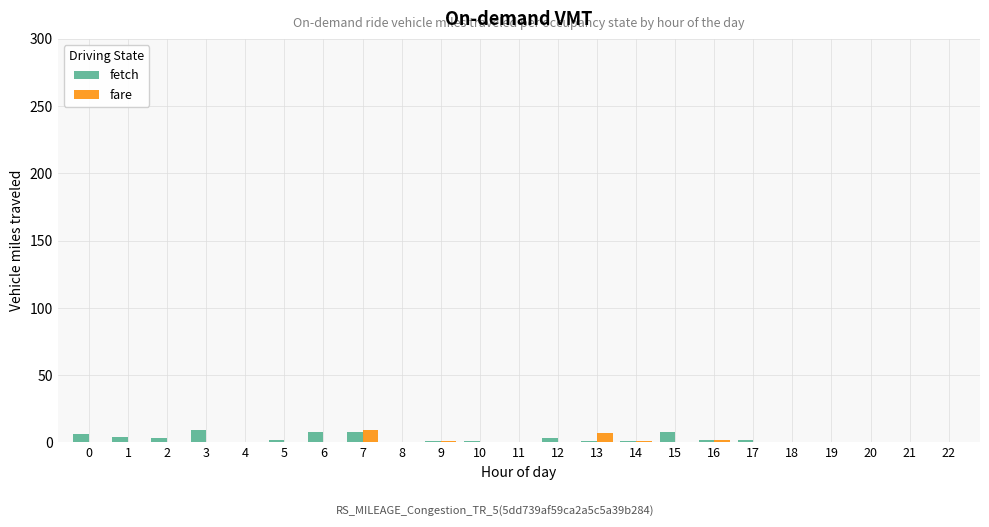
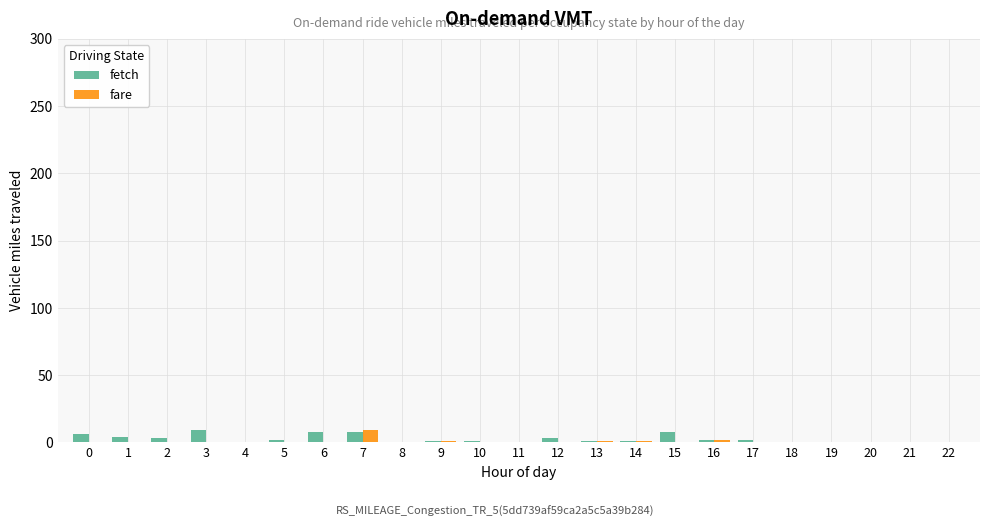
  {
    "fetch": {
      "0": 6,
      "1": 4,
      "2": 3,
      "3": 9,
      "4": 0,
      "5": 2,
      "6": 8,
      "7": 8,
      "8": 0,
      "11": 0,
      "12": 3,
      "15": 8,
      "16": 2,
      "17": 2,
      "18": 0,
      "19": 0,
      "20": 0,
      "21": 0,
      "22": 0
    },
    "fare": {
      "0": 0,
      "1": 0,
      "2": 0,
      "3": 0,
      "4": 0,
      "5": 0,
      "6": 0,
      "7": 9,
      "8": 0,
      "10": 0,
      "11": 0,
      "12": 0,
-     "13": 7,
+     "13": 1,
      "15": 0,
      "16": 2,
      "17": 0,
      "18": 0,
      "19": 0,
      "20": 0,
      "21": 0,
      "22": 0
    }
  }
